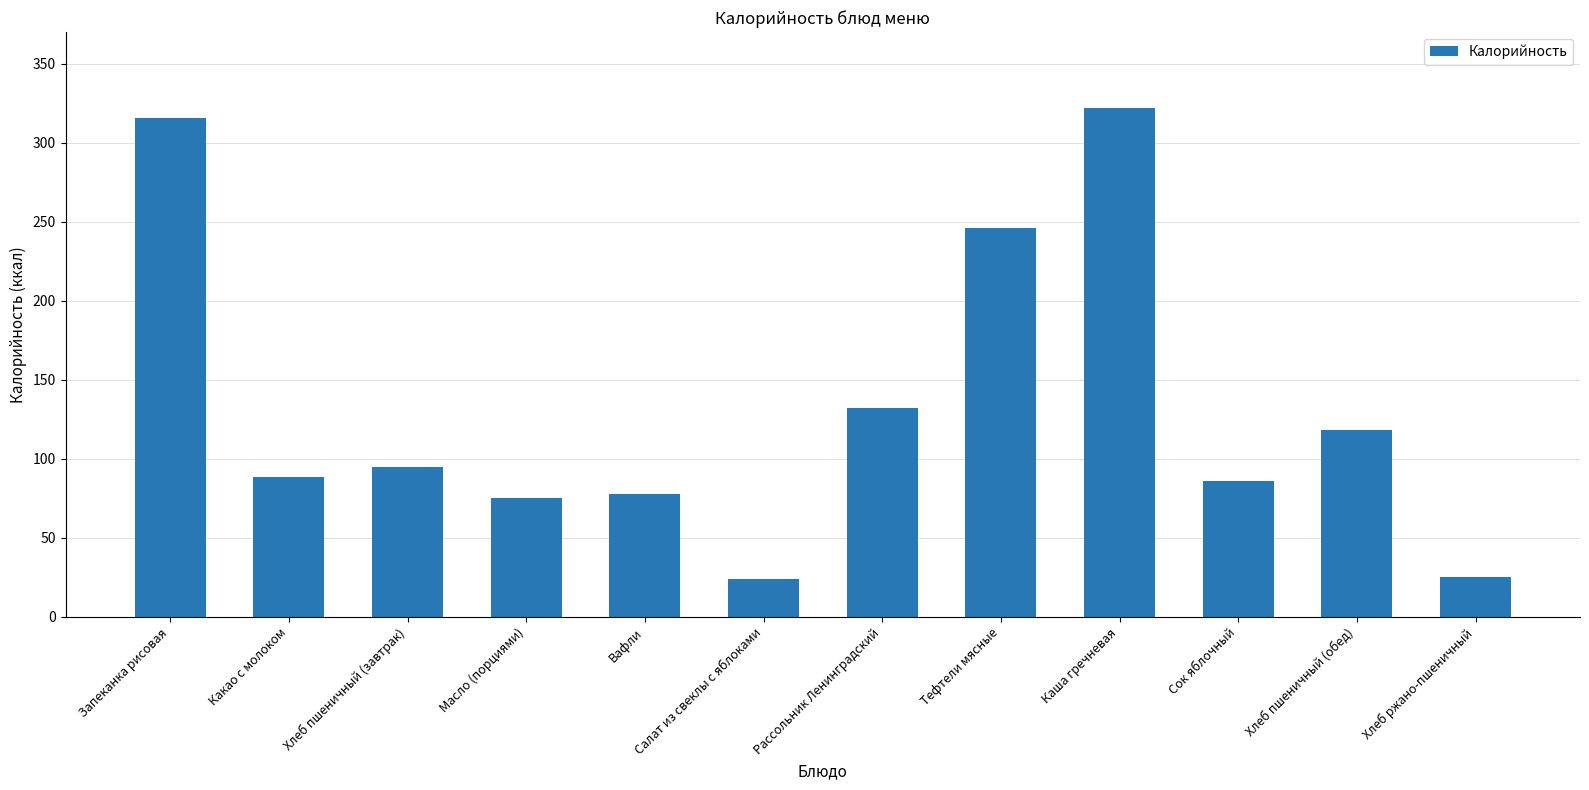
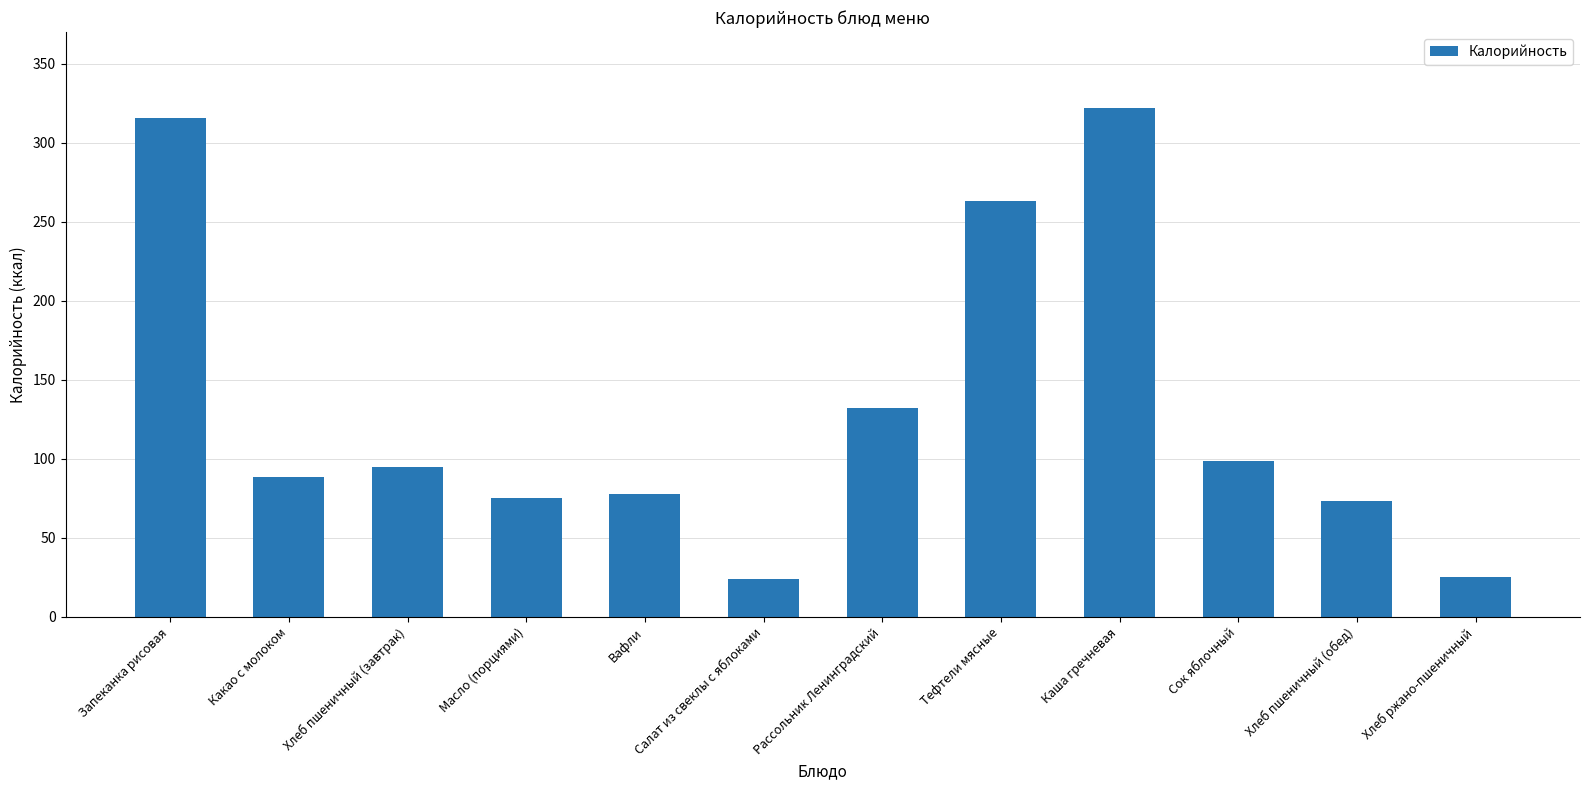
  {
    "Запеканка рисовая": 316,
    "Какао с молоком": 89,
    "Хлеб пшеничный (завтрак)": 95,
    "Масло (порциями)": 75,
    "Вафли": 78,
    "Салат из свеклы с яблоками": 24,
    "Рассольник Ленинградский": 132,
-   "Тефтели мясные": 246,
+   "Тефтели мясные": 263,
    "Каша гречневая": 322,
-   "Сок яблочный": 86,
-   "Хлеб пшеничный (обед)": 118,
+   "Сок яблочный": 98,
+   "Хлеб пшеничный (обед)": 74,
    "Хлеб ржано-пшеничный": 25
  }
